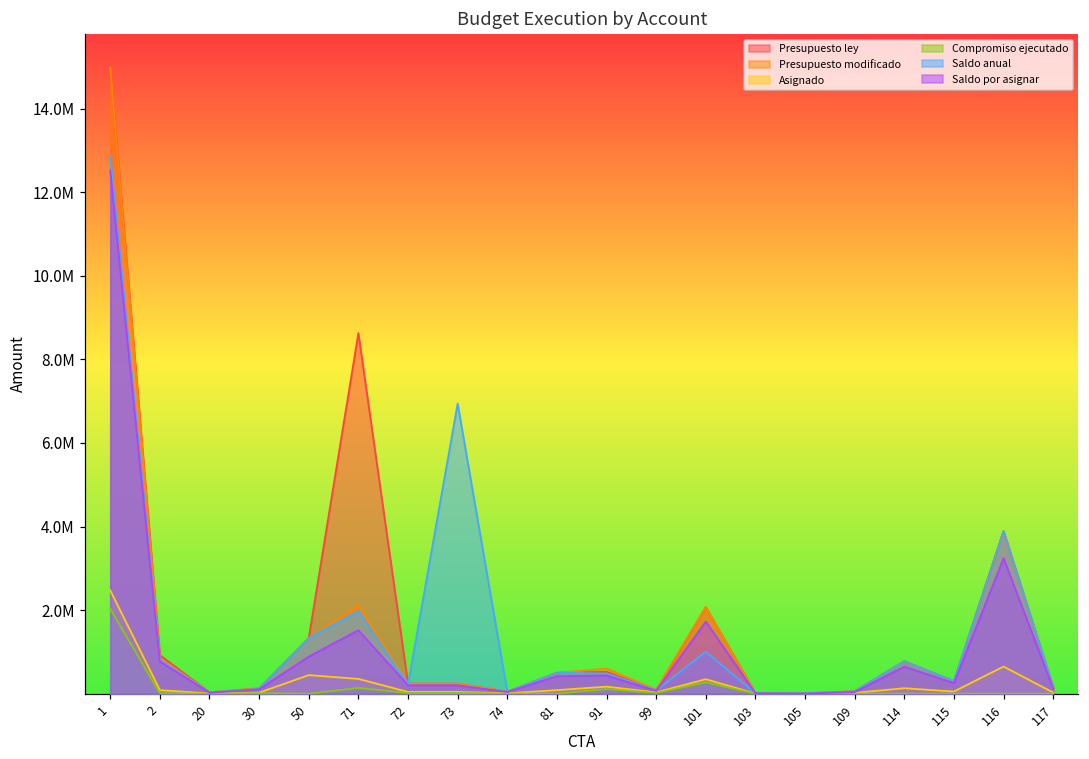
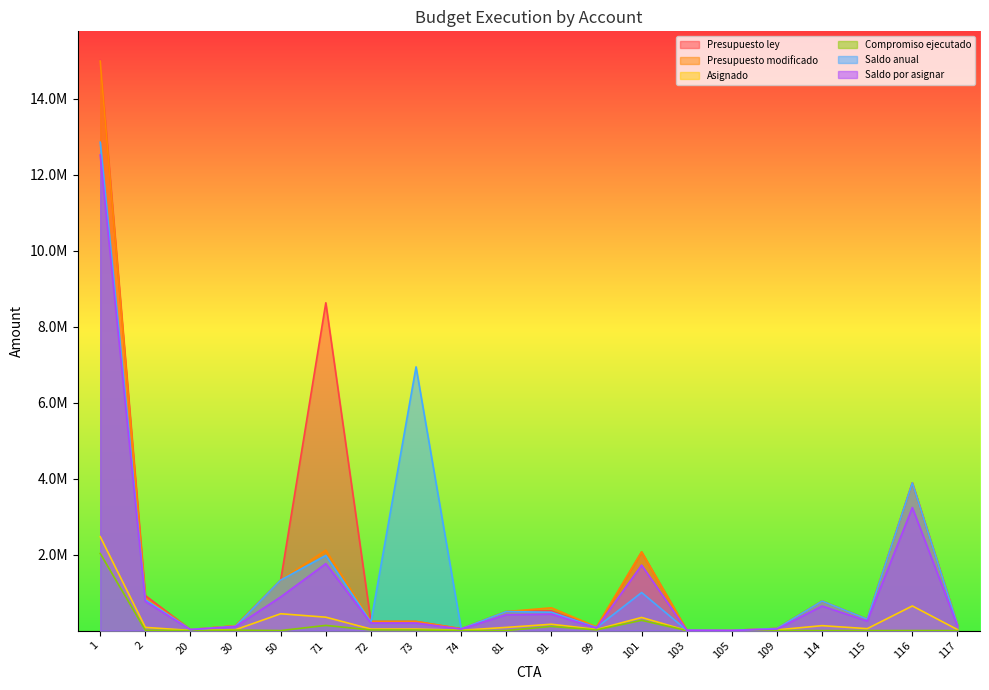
  {
    "Presupuesto ley": {
      "2": 900000,
      "71": 8600000
    },
    "Compromiso ejecutado": {
      "1": 2000000,
      "2": 0,
      "50": 0,
      "71": 100000,
      "81": 0,
      "101": 300000,
      "114": 0,
      "116": 0
    },
    "Saldo anual": {
      "1": 12900000,
      "71": 2000000,
      "73": 6900000,
      "101": 1000000
    },
    "Saldo por asignar": {
      "1": 12500000,
      "50": 900000,
-     "71": 1500000,
+     "71": 1800000,
      "81": 400000,
      "101": 1700000,
      "114": 600000,
      "116": 3200000
    }
  }
